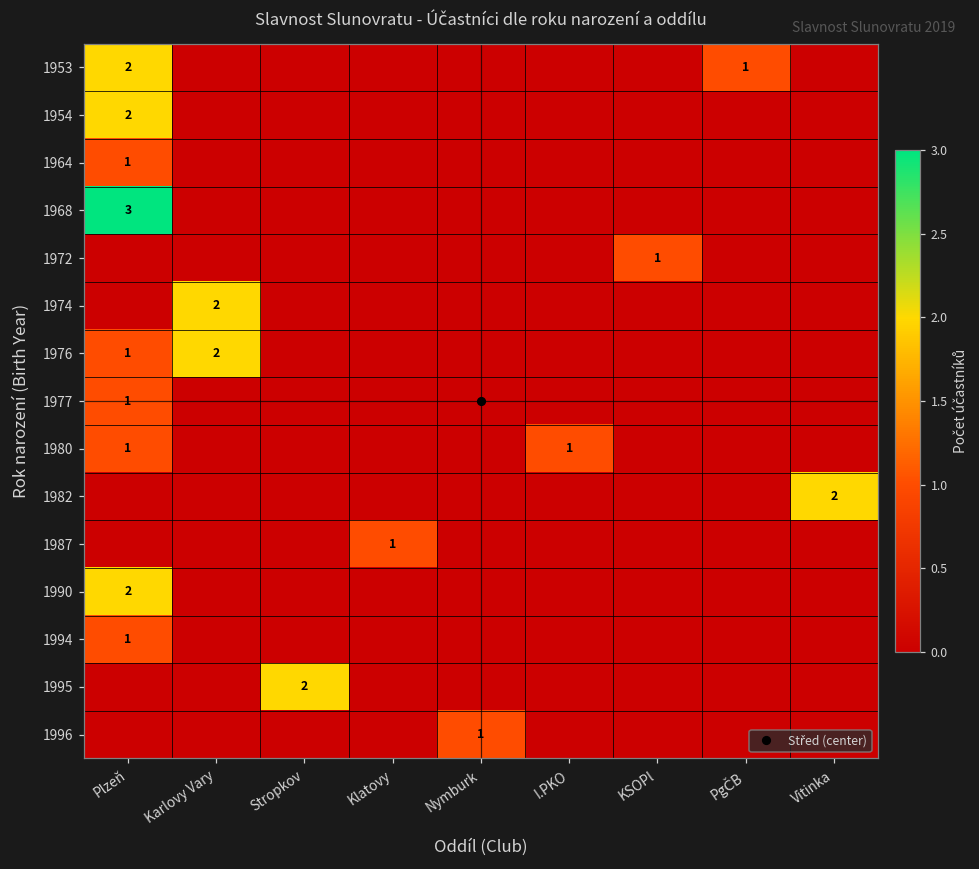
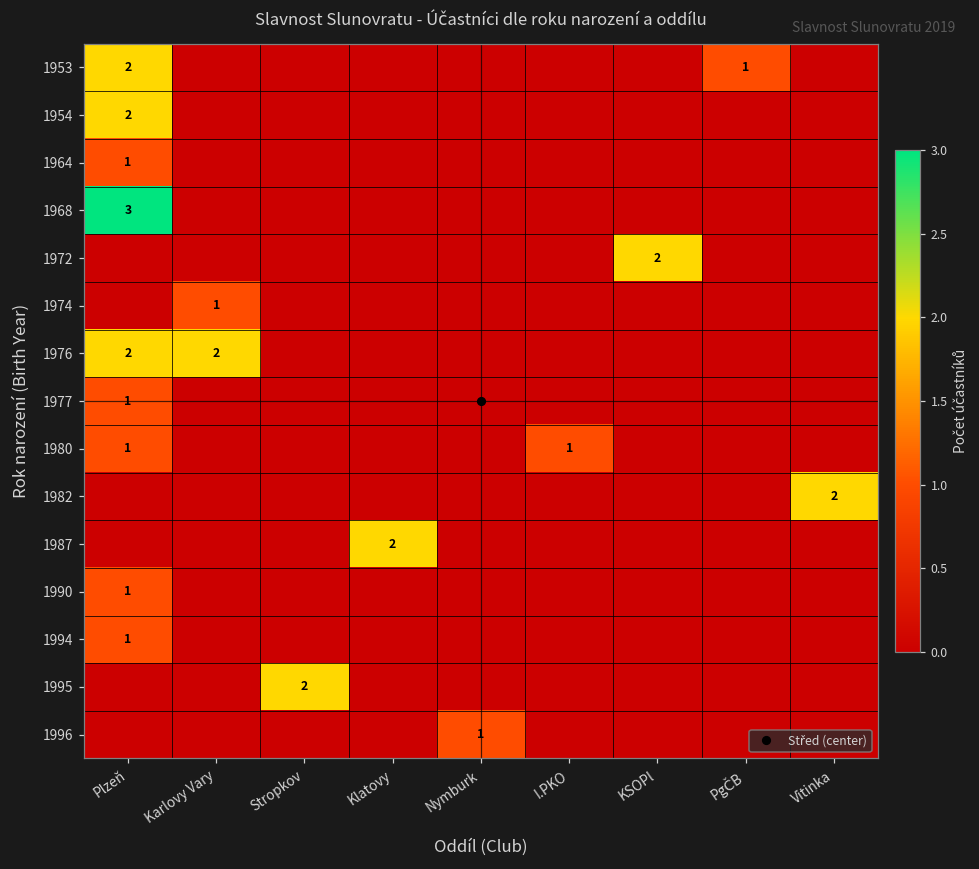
  {
    "1953": {
      "Plzeň": 2,
      "PgČB": 1
    },
    "1954": {
      "Plzeň": 2
    },
    "1964": {
      "Plzeň": 1
    },
    "1968": {
      "Plzeň": 3
    },
    "1972": {
-     "KSOPl": 1
+     "KSOPl": 2
    },
    "1974": {
-     "Karlovy Vary": 2
+     "Karlovy Vary": 1
    },
    "1976": {
-     "Plzeň": 1,
+     "Plzeň": 2,
      "Karlovy Vary": 2
    },
    "1977": {
      "Plzeň": 1
    },
    "1980": {
      "Plzeň": 1,
      "I.PKO": 1
    },
    "1982": {
      "Vitinka": 2
    },
    "1987": {
-     "Klatovy": 1
+     "Klatovy": 2
    },
    "1990": {
-     "Plzeň": 2
+     "Plzeň": 1
    },
    "1994": {
      "Plzeň": 1
    },
    "1995": {
      "Stropkov": 2
    },
    "1996": {
      "Nymburk": 1
    }
  }
